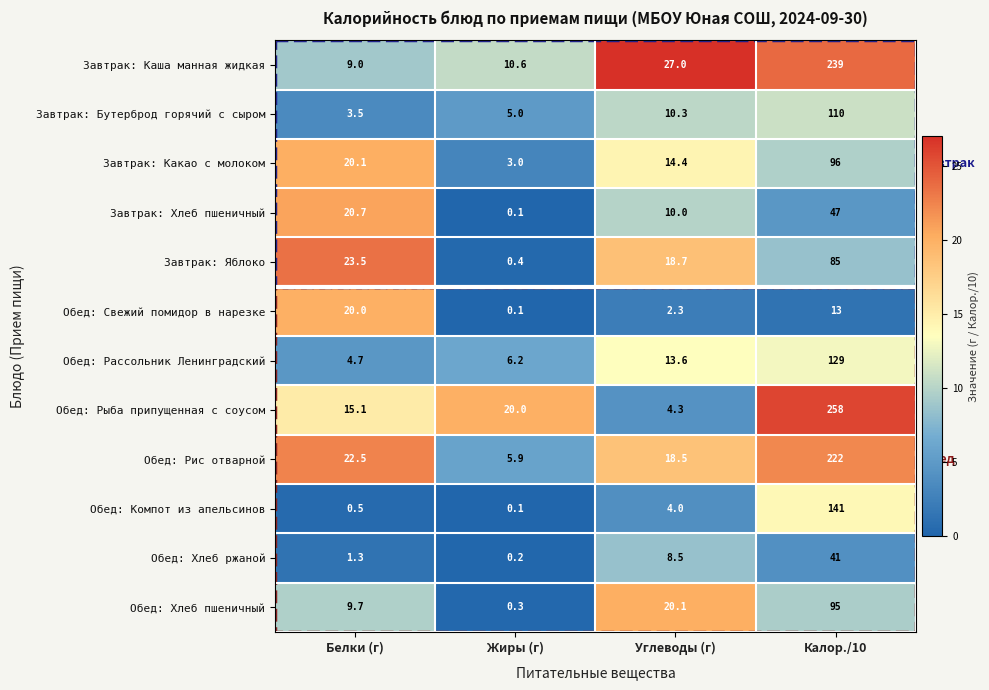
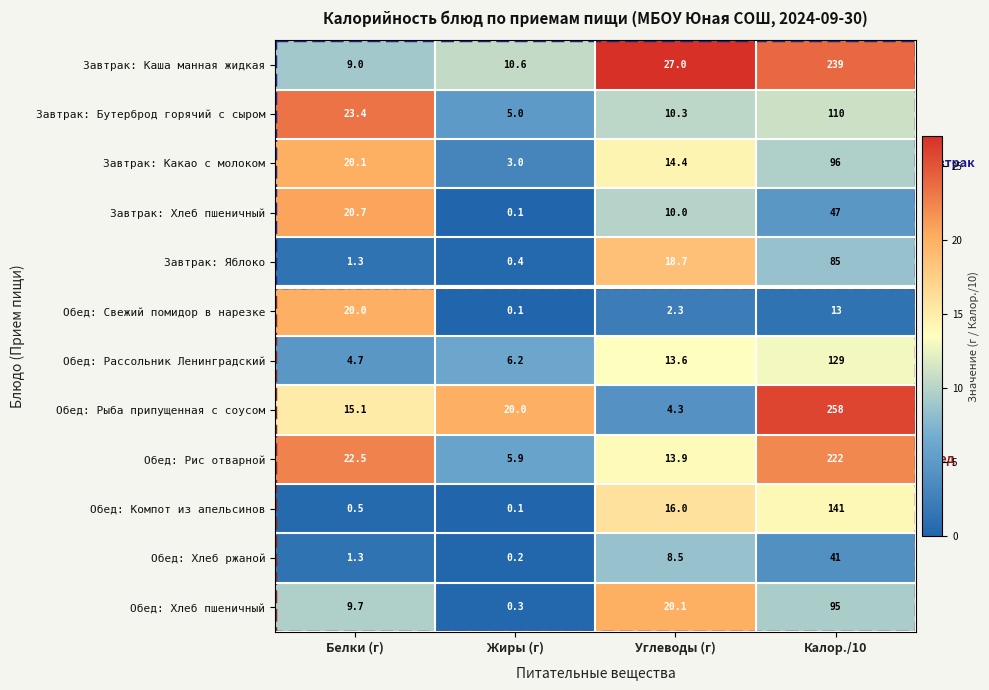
  {
    "Завтрак: Каша манная жидкая": {
      "Белки (г)": 9.0,
      "Жиры (г)": 10.6,
      "Углеводы (г)": 27.0,
      "Калор./10": 239
    },
    "Завтрак: Бутерброд горячий с сыром": {
-     "Белки (г)": 3.5,
+     "Белки (г)": 23.4,
      "Жиры (г)": 5.0,
      "Углеводы (г)": 10.3,
      "Калор./10": 110
    },
    "Завтрак: Какао с молоком": {
      "Белки (г)": 20.1,
      "Жиры (г)": 3.0,
      "Углеводы (г)": 14.4,
      "Калор./10": 96
    },
    "Завтрак: Хлеб пшеничный": {
      "Белки (г)": 20.7,
      "Жиры (г)": 0.1,
      "Углеводы (г)": 10.0,
      "Калор./10": 47
    },
    "Завтрак: Яблоко": {
-     "Белки (г)": 23.5,
+     "Белки (г)": 1.3,
      "Жиры (г)": 0.4,
      "Углеводы (г)": 18.7,
      "Калор./10": 85
    },
    "Обед: Свежий помидор в нарезке": {
      "Белки (г)": 20.0,
      "Жиры (г)": 0.1,
      "Углеводы (г)": 2.3,
      "Калор./10": 13
    },
    "Обед: Рассольник Ленинградский": {
      "Белки (г)": 4.7,
      "Жиры (г)": 6.2,
      "Углеводы (г)": 13.6,
      "Калор./10": 129
    },
    "Обед: Рыба припущенная с соусом": {
      "Белки (г)": 15.1,
      "Жиры (г)": 20.0,
      "Углеводы (г)": 4.3,
      "Калор./10": 258
    },
    "Обед: Рис отварной": {
      "Белки (г)": 22.5,
      "Жиры (г)": 5.9,
-     "Углеводы (г)": 18.5,
+     "Углеводы (г)": 13.9,
      "Калор./10": 222
    },
    "Обед: Компот из апельсинов": {
      "Белки (г)": 0.5,
      "Жиры (г)": 0.1,
-     "Углеводы (г)": 4.0,
+     "Углеводы (г)": 16.0,
      "Калор./10": 141
    },
    "Обед: Хлеб ржаной": {
      "Белки (г)": 1.3,
      "Жиры (г)": 0.2,
      "Углеводы (г)": 8.5,
      "Калор./10": 41
    },
    "Обед: Хлеб пшеничный": {
      "Белки (г)": 9.7,
      "Жиры (г)": 0.3,
      "Углеводы (г)": 20.1,
      "Калор./10": 95
    }
  }
